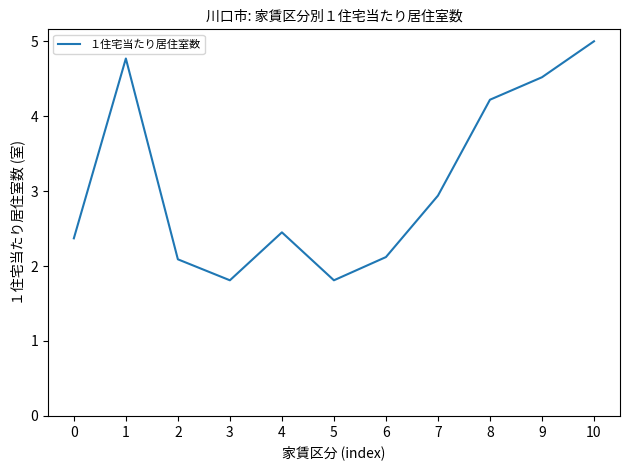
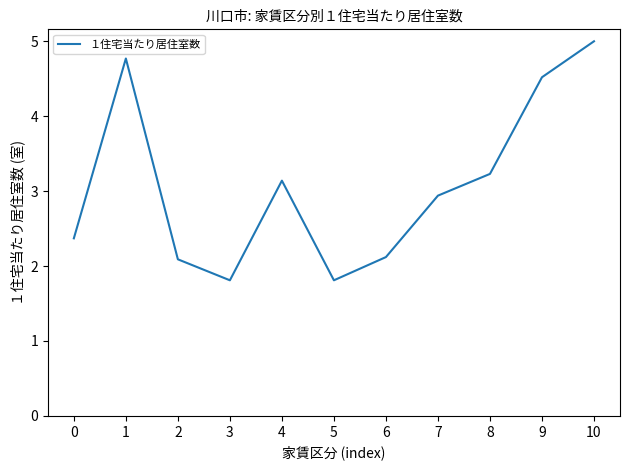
  {
    "0": 2.4,
    "1": 4.8,
    "2": 2.1,
    "3": 1.8,
-   "4": 2.5,
+   "4": 3.1,
    "5": 1.8,
    "6": 2.1,
    "7": 2.9,
-   "8": 4.2,
+   "8": 3.2,
    "9": 4.5,
    "10": 5.0
  }
